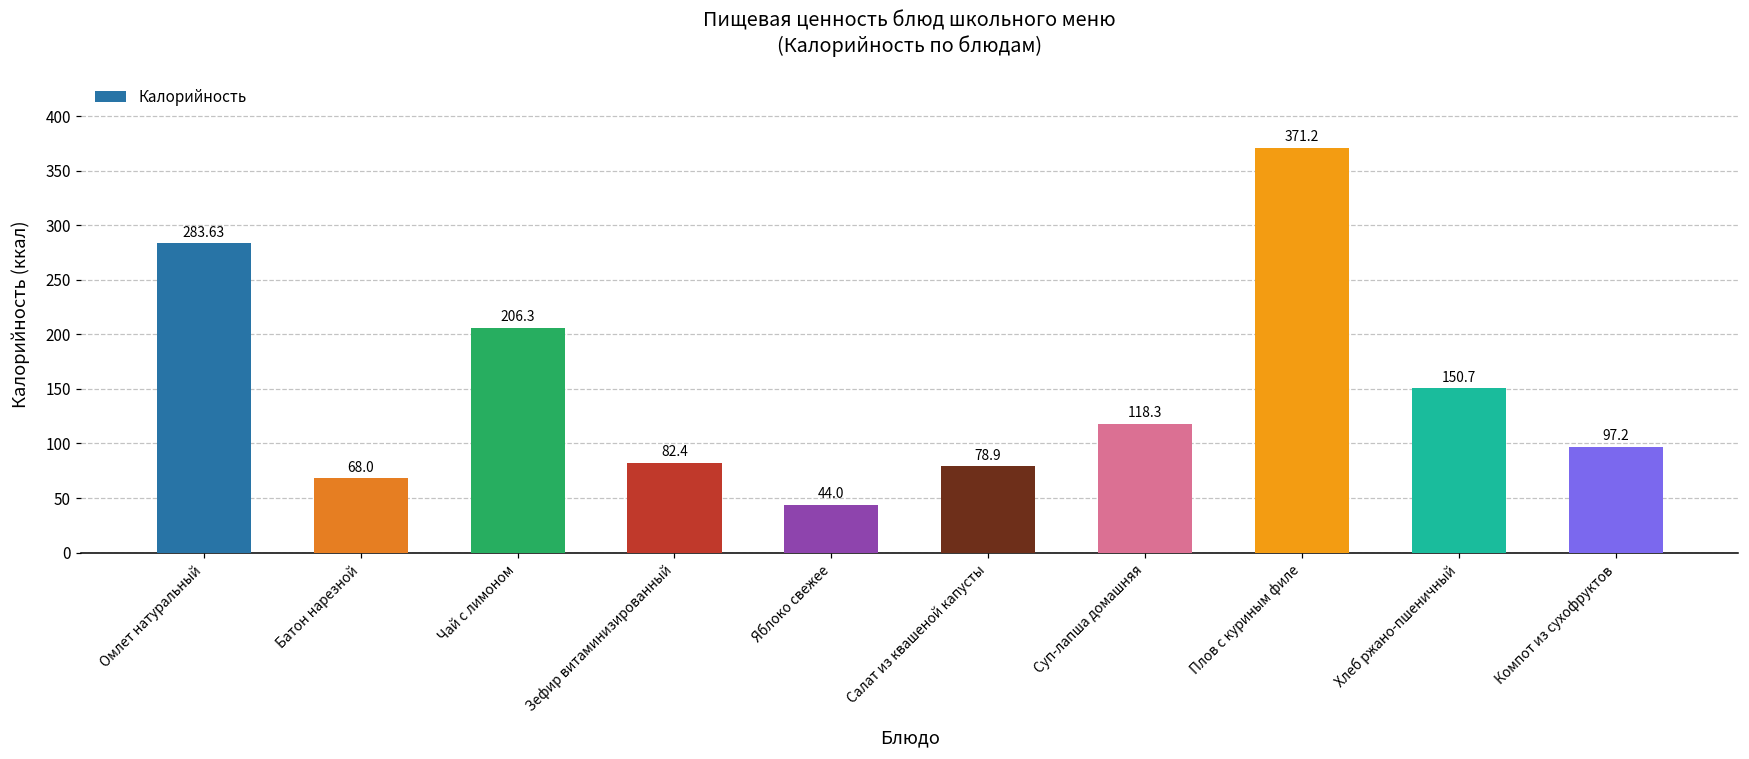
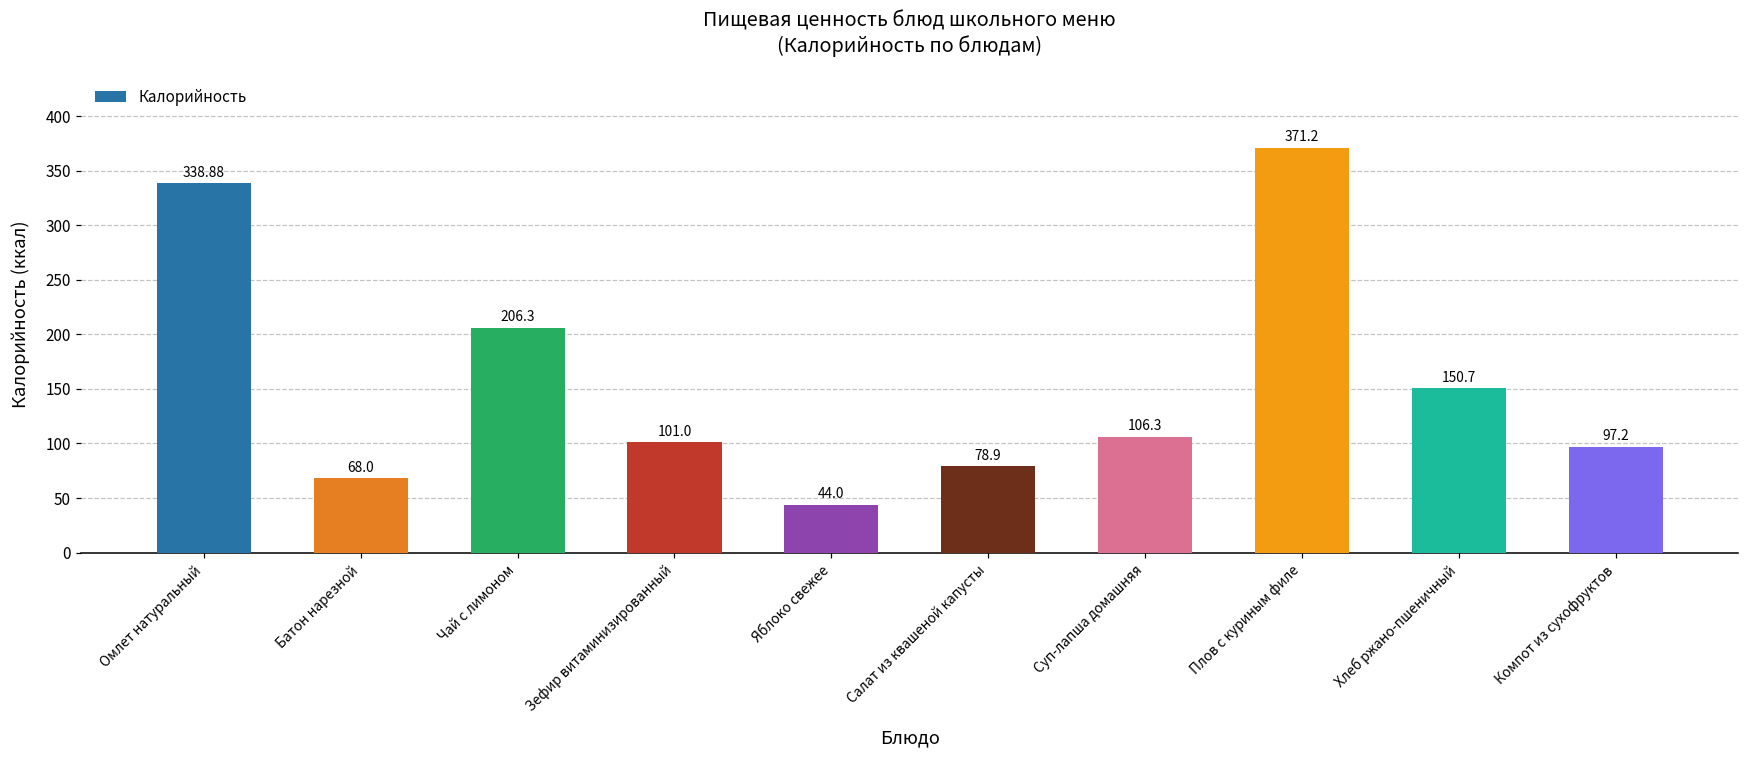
  {
-   "Омлет натуральный": 283.63,
+   "Омлет натуральный": 338.88,
    "Батон нарезной": 68.0,
    "Чай с лимоном": 206.3,
-   "Зефир витаминизированный": 82.4,
+   "Зефир витаминизированный": 101.0,
    "Яблоко свежее": 44.0,
    "Салат из квашеной капусты": 78.9,
-   "Суп-лапша домашняя": 118.3,
+   "Суп-лапша домашняя": 106.3,
    "Плов с куриным филе": 371.2,
    "Хлеб ржано-пшеничный": 150.7,
    "Компот из сухофруктов": 97.2
  }
